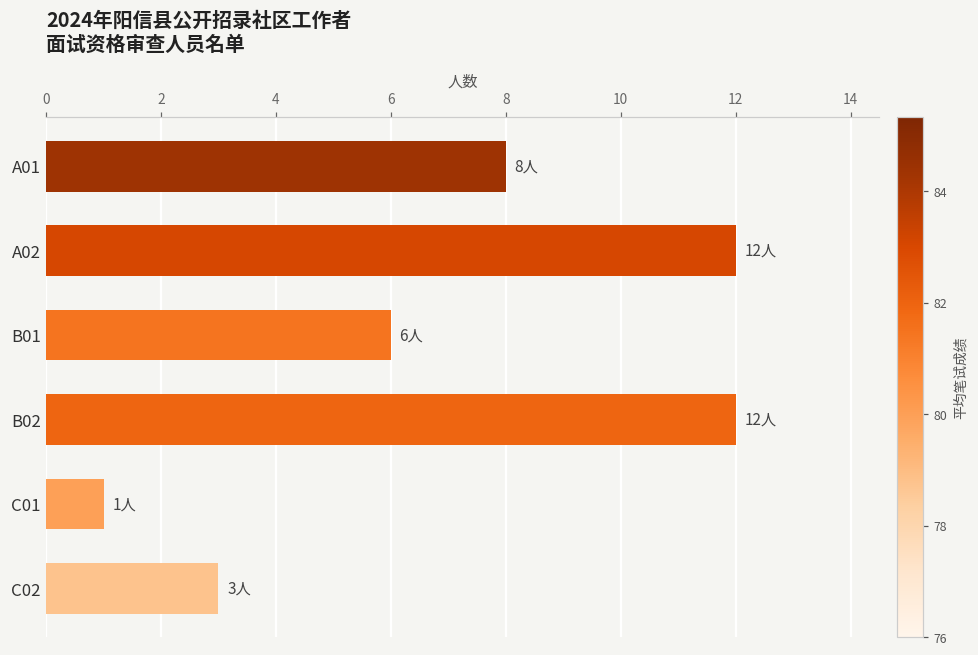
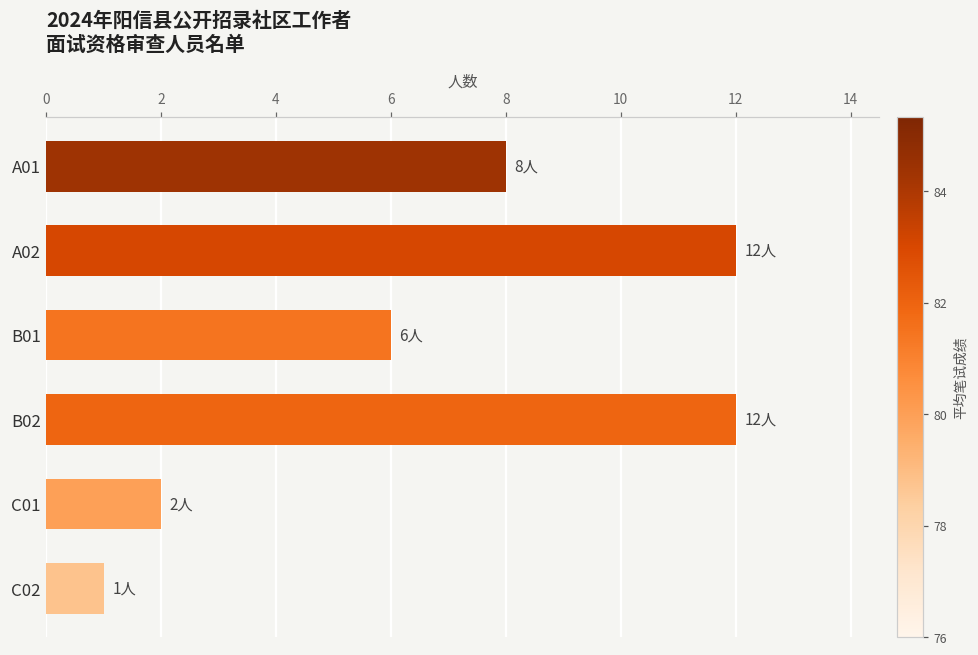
  {
    "A01": "8人",
    "A02": "12人",
    "B01": "6人",
    "B02": "12人",
-   "C01": "1人",
-   "C02": "3人"
+   "C01": "2人",
+   "C02": "1人"
  }
